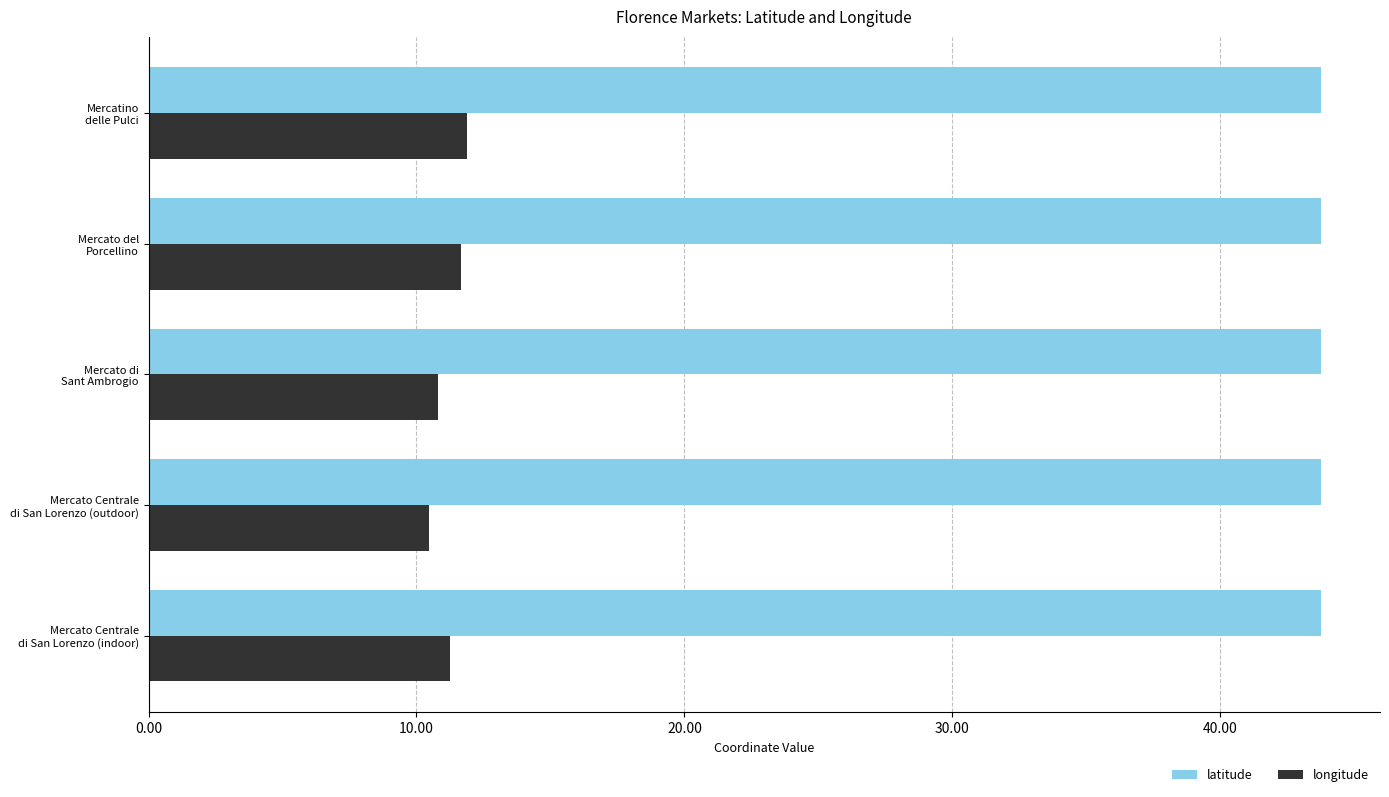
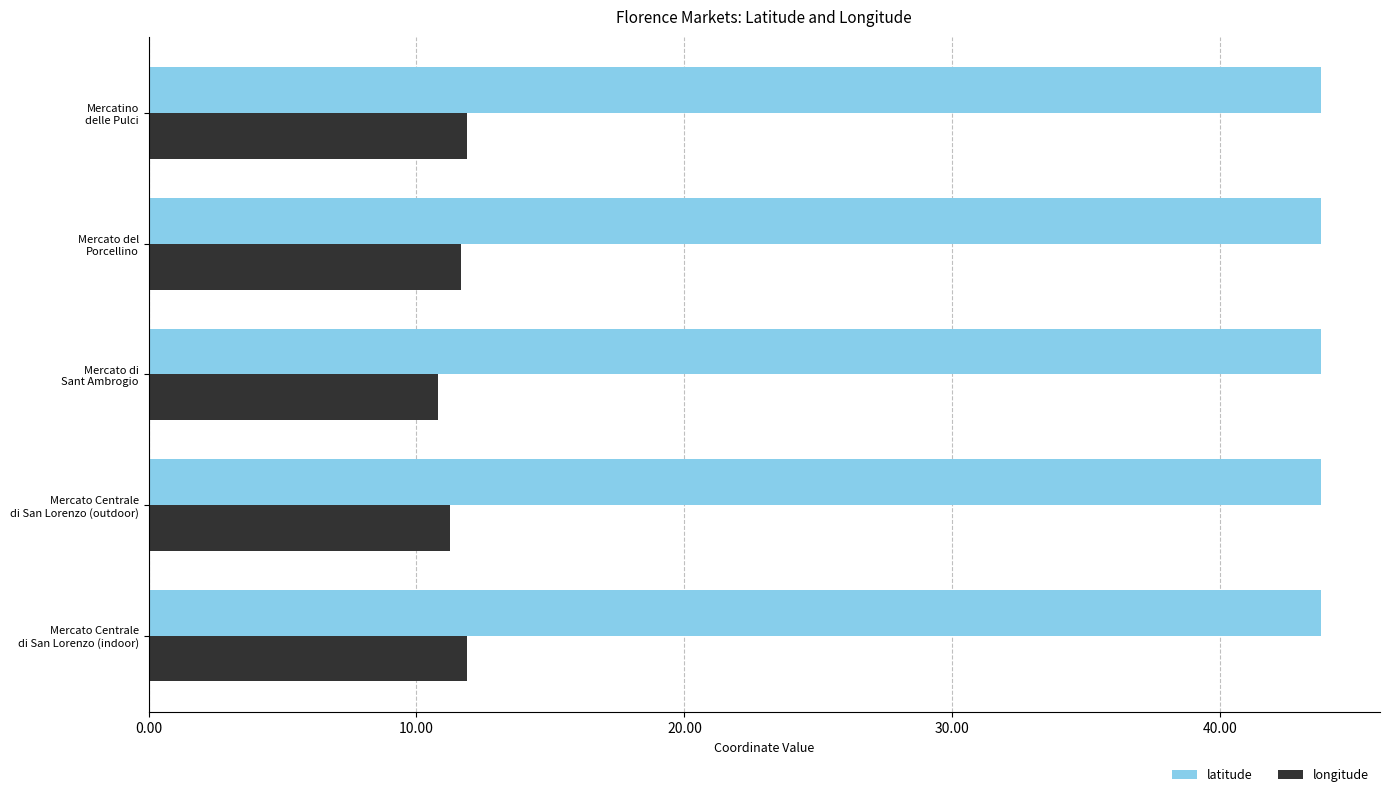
  {
    "latitude": {
      "Mercatino delle Pulci": 43.8,
      "Mercato del Porcellino": 43.8,
      "Mercato di Sant Ambrogio": 43.8,
      "Mercato Centrale di San Lorenzo (outdoor)": 43.8,
      "Mercato Centrale di San Lorenzo (indoor)": 43.8
    },
    "longitude": {
      "Mercatino delle Pulci": 11.9,
      "Mercato del Porcellino": 11.7,
      "Mercato di Sant Ambrogio": 10.8,
-     "Mercato Centrale di San Lorenzo (outdoor)": 10.5,
-     "Mercato Centrale di San Lorenzo (indoor)": 11.3
+     "Mercato Centrale di San Lorenzo (outdoor)": 11.3,
+     "Mercato Centrale di San Lorenzo (indoor)": 11.9
    }
  }
